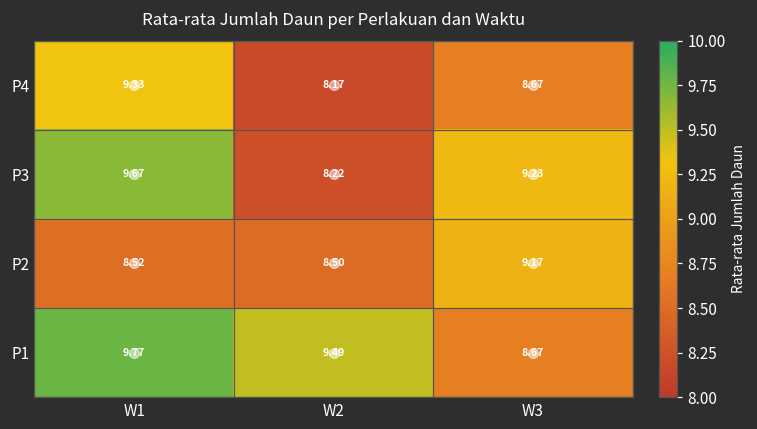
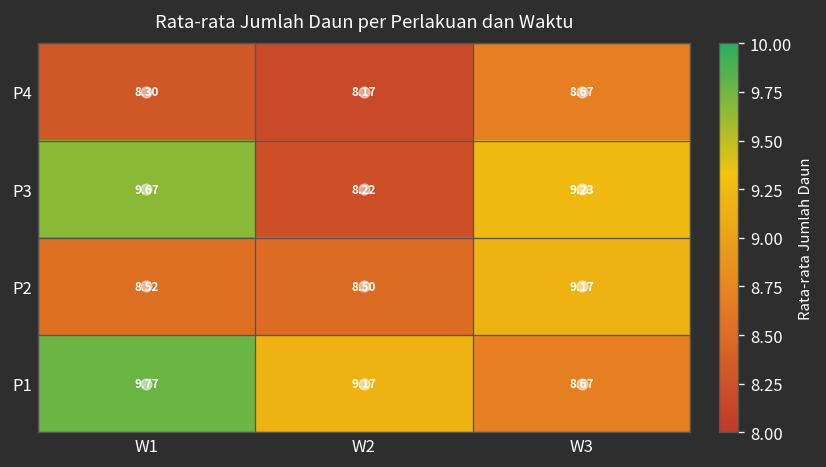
  {
    "P4": {
-     "W1": 9.33
+     "W1": 8.30
    },
    "P1": {
-     "W2": 9.49
+     "W2": 9.17
    }
  }
